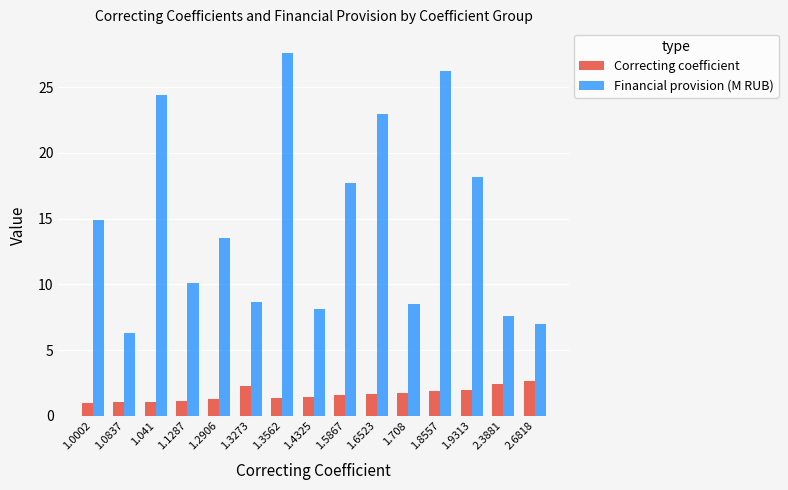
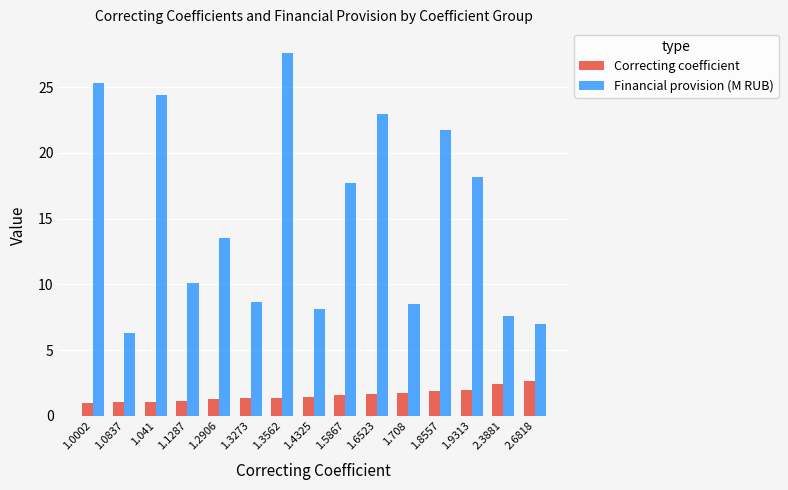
  {
    "Correcting coefficient": {
      "1.0002": 1.0,
      "1.0837": 1.1,
      "1.041": 1.0,
      "1.1287": 1.1,
      "1.2906": 1.3,
-     "1.3273": 2.3,
+     "1.3273": 1.3,
      "1.3562": 1.4,
      "1.4325": 1.4,
      "1.5867": 1.6,
      "1.6523": 1.7,
      "1.708": 1.7,
      "1.8557": 1.9,
      "1.9313": 1.9,
      "2.3881": 2.4,
      "2.6818": 2.7
    },
    "Financial provision (M RUB)": {
-     "1.0002": 14.9,
+     "1.0002": 25.4,
      "1.0837": 6.3,
      "1.041": 24.4,
      "1.1287": 10.1,
      "1.2906": 13.6,
      "1.3273": 8.7,
      "1.3562": 27.6,
      "1.4325": 8.1,
      "1.5867": 17.7,
      "1.6523": 23.0,
      "1.708": 8.5,
-     "1.8557": 26.2,
+     "1.8557": 21.8,
      "1.9313": 18.2,
      "2.3881": 7.6,
      "2.6818": 7.0
    }
  }
